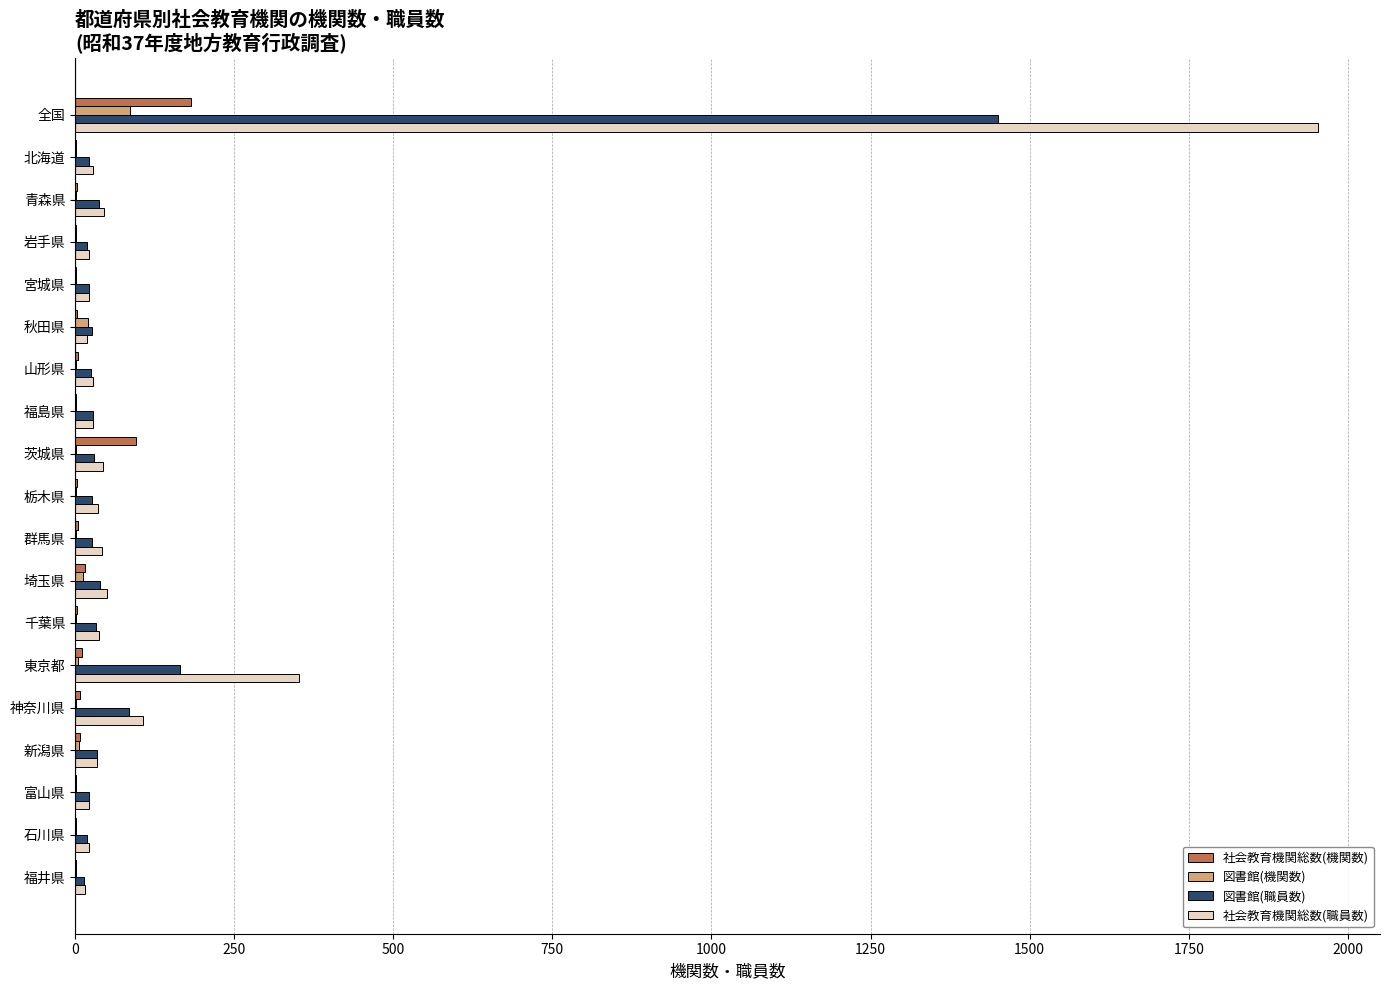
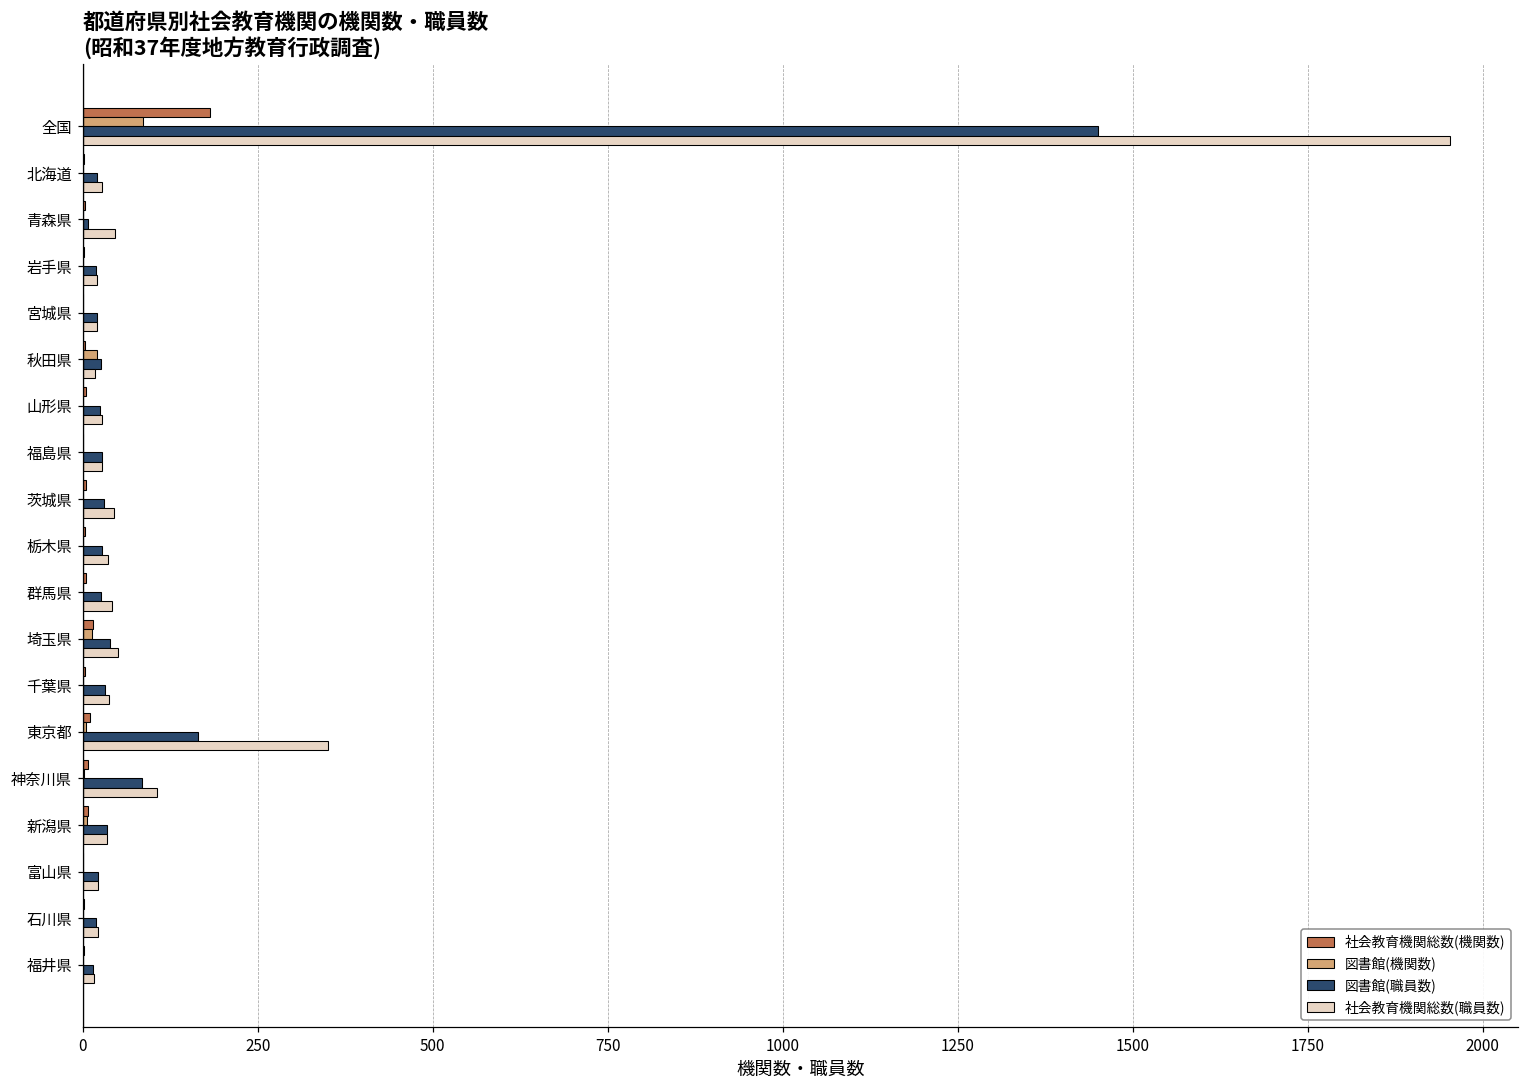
  {
    "社会教育機関総数(機関数)": {
      "全国": 180,
      "山形県": 10,
-     "茨城県": 100,
+     "茨城県": 10,
      "群馬県": 10,
      "埼玉県": 20,
      "東京都": 10,
      "神奈川県": 10,
      "新潟県": 10
    },
    "図書館(機関数)": {
      "全国": 90,
      "秋田県": 20,
      "埼玉県": 10,
      "東京都": 0,
      "新潟県": 10
    },
    "図書館(職員数)": {
      "全国": 1450,
      "北海道": 20,
-     "青森県": 40,
+     "青森県": 10,
      "岩手県": 20,
      "宮城県": 20,
      "秋田県": 30,
      "山形県": 30,
      "福島県": 30,
      "茨城県": 30,
      "栃木県": 30,
      "群馬県": 30,
      "埼玉県": 40,
      "千葉県": 30,
      "東京都": 160,
      "神奈川県": 90,
      "新潟県": 40,
      "富山県": 20,
      "石川県": 20,
      "福井県": 10
    },
    "社会教育機関総数(職員数)": {
      "全国": 1950,
      "北海道": 30,
      "青森県": 50,
      "岩手県": 20,
      "宮城県": 20,
      "秋田県": 20,
      "山形県": 30,
      "福島県": 30,
      "茨城県": 40,
      "栃木県": 40,
      "群馬県": 40,
      "埼玉県": 50,
      "千葉県": 40,
      "東京都": 350,
      "神奈川県": 110,
      "新潟県": 40,
      "富山県": 20,
      "石川県": 20,
      "福井県": 20
    }
  }
